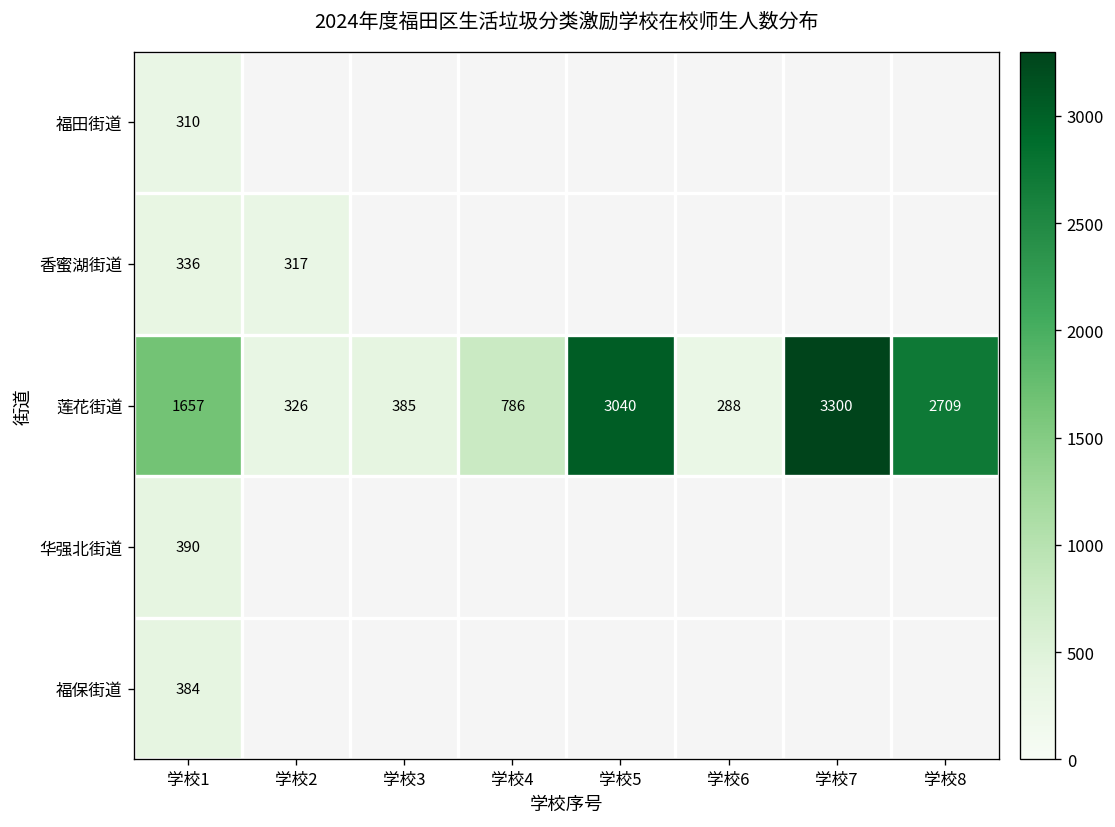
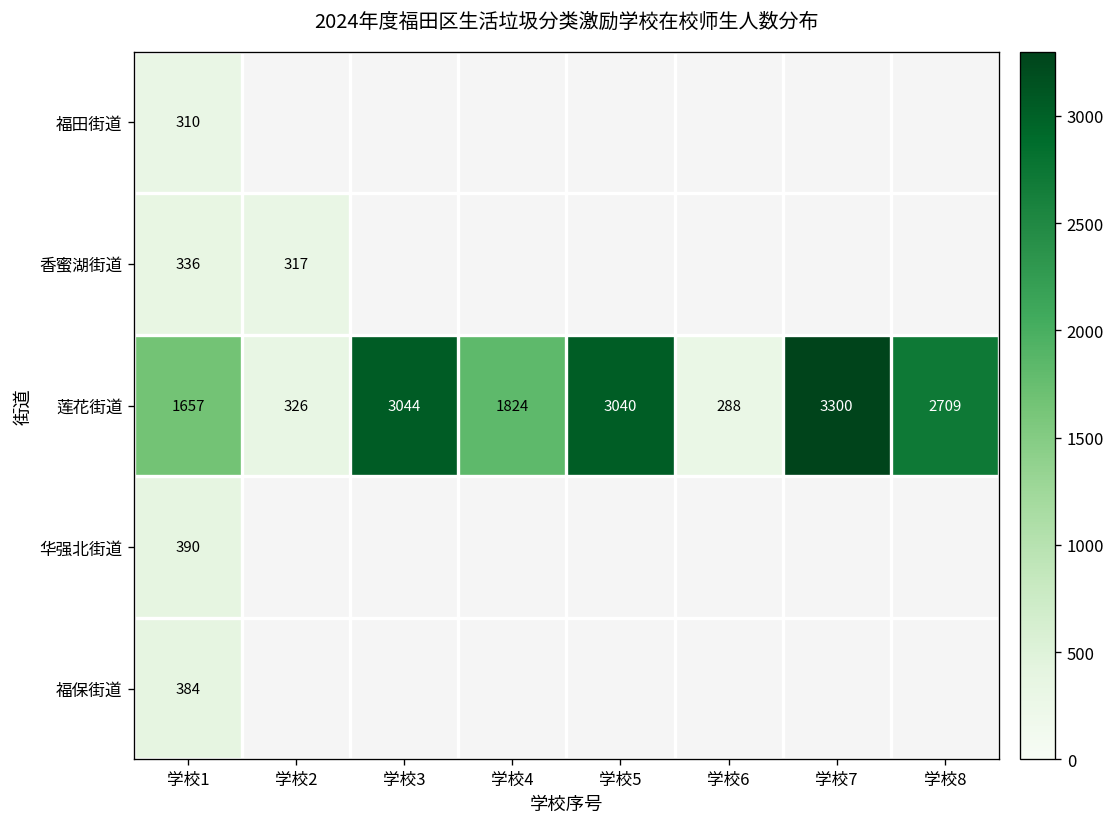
  {
    "福田街道": {
      "学校1": 310
    },
    "香蜜湖街道": {
      "学校1": 336,
      "学校2": 317
    },
    "莲花街道": {
      "学校1": 1657,
      "学校2": 326,
-     "学校3": 385,
-     "学校4": 786,
+     "学校3": 3044,
+     "学校4": 1824,
      "学校5": 3040,
      "学校6": 288,
      "学校7": 3300,
      "学校8": 2709
    },
    "华强北街道": {
      "学校1": 390
    },
    "福保街道": {
      "学校1": 384
    }
  }
